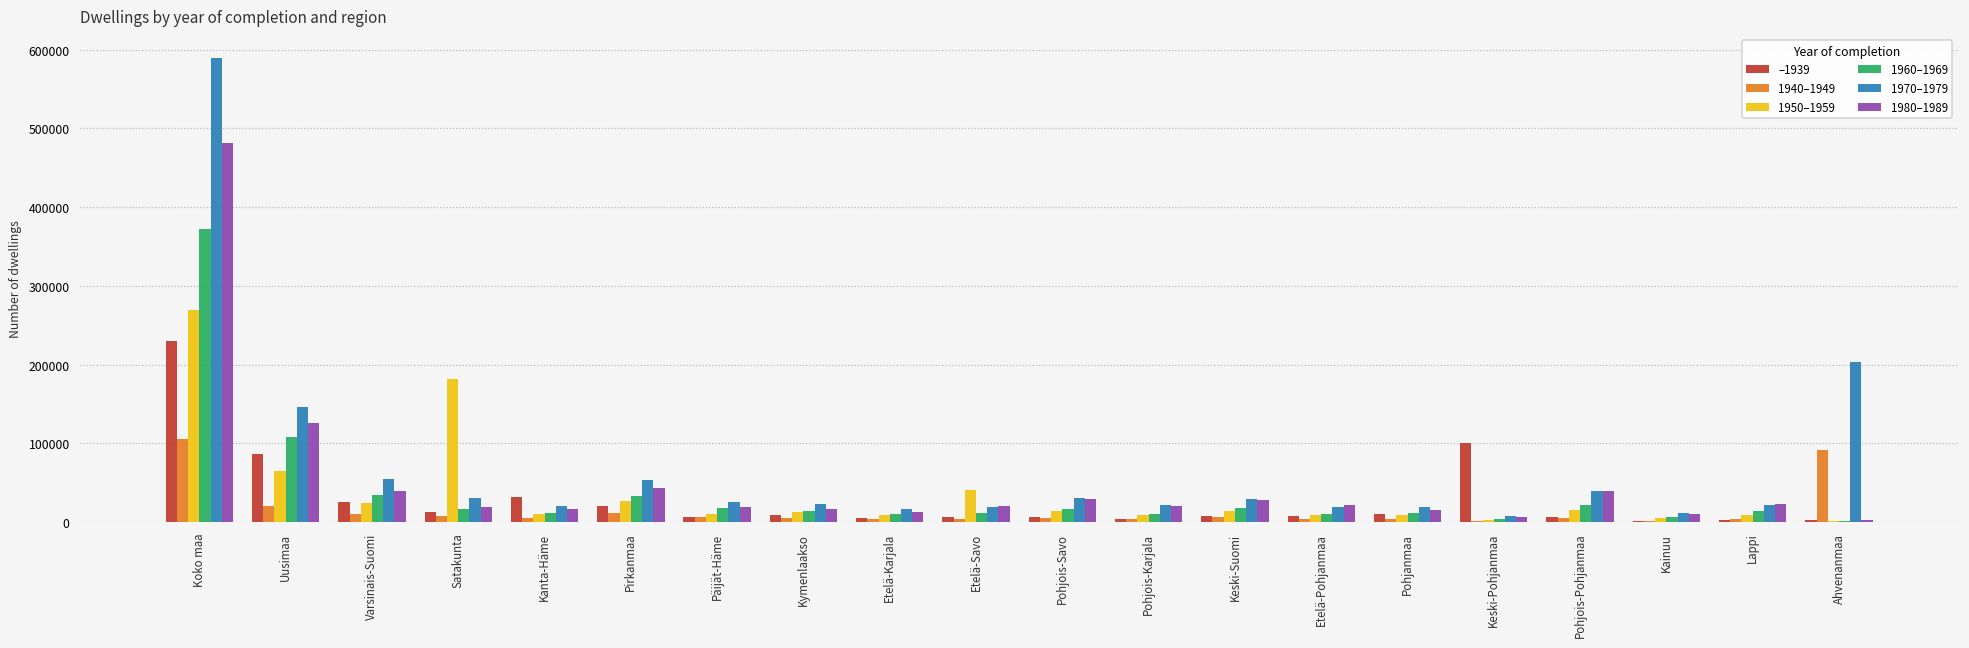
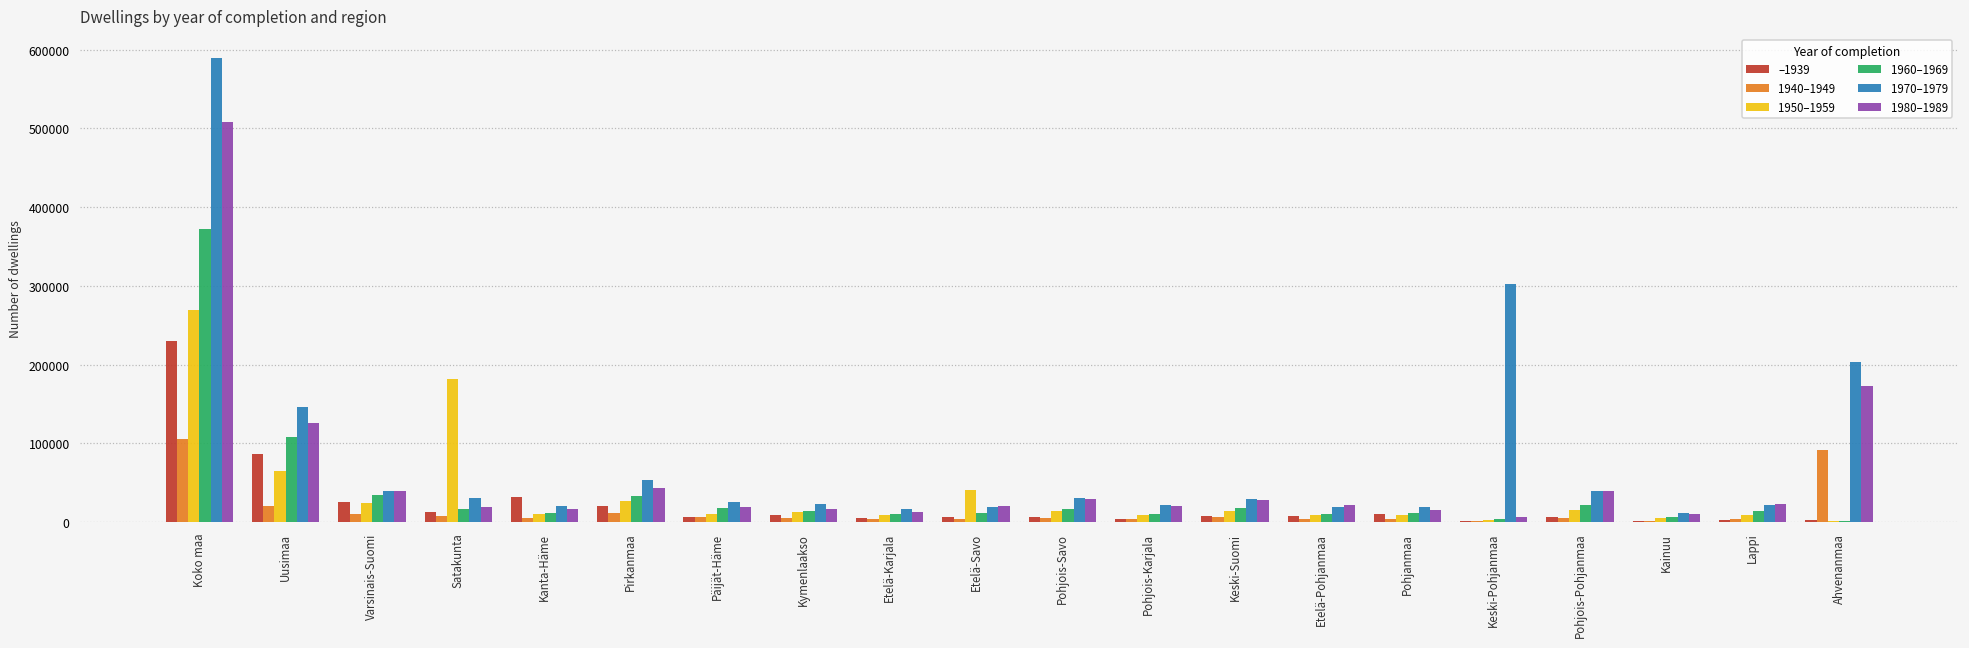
  {
    "–1939": {
      "Koko maa": 230000,
      "Uusimaa": 90000,
      "Varsinais-Suomi": 30000,
      "Satakunta": 10000,
      "Kanta-Häme": 30000,
      "Pirkanmaa": 20000,
      "Päijät-Häme": 10000,
      "Kymenlaakso": 10000,
      "Etelä-Karjala": 10000,
      "Etelä-Savo": 10000,
      "Pohjois-Savo": 10000,
      "Pohjois-Karjala": 0,
      "Keski-Suomi": 10000,
      "Etelä-Pohjanmaa": 10000,
      "Pohjanmaa": 10000,
-     "Keski-Pohjanmaa": 100000,
+     "Keski-Pohjanmaa": 0,
      "Pohjois-Pohjanmaa": 10000
    },
    "1940–1949": {
      "Koko maa": 110000,
      "Uusimaa": 20000,
      "Varsinais-Suomi": 10000,
      "Satakunta": 10000,
      "Kanta-Häme": 10000,
      "Pirkanmaa": 10000,
      "Päijät-Häme": 10000,
      "Kymenlaakso": 10000,
      "Etelä-Savo": 0,
      "Pohjois-Savo": 10000,
      "Pohjois-Karjala": 0,
      "Keski-Suomi": 10000,
      "Etelä-Pohjanmaa": 0,
      "Pohjois-Pohjanmaa": 0,
      "Lappi": 0,
      "Ahvenanmaa": 90000
    },
    "1950–1959": {
      "Koko maa": 270000,
      "Uusimaa": 60000,
      "Varsinais-Suomi": 20000,
      "Satakunta": 180000,
      "Kanta-Häme": 10000,
      "Pirkanmaa": 30000,
      "Päijät-Häme": 10000,
      "Kymenlaakso": 10000,
      "Etelä-Karjala": 10000,
      "Etelä-Savo": 40000,
      "Pohjois-Savo": 10000,
      "Pohjois-Karjala": 10000,
      "Keski-Suomi": 10000,
      "Etelä-Pohjanmaa": 10000,
      "Pohjanmaa": 10000,
      "Pohjois-Pohjanmaa": 10000,
      "Kainuu": 0,
      "Lappi": 10000
    },
    "1960–1969": {
      "Koko maa": 370000,
      "Uusimaa": 110000,
      "Varsinais-Suomi": 30000,
      "Satakunta": 20000,
      "Kanta-Häme": 10000,
      "Pirkanmaa": 30000,
      "Päijät-Häme": 20000,
      "Kymenlaakso": 10000,
      "Etelä-Karjala": 10000,
      "Etelä-Savo": 10000,
      "Pohjois-Savo": 20000,
      "Pohjois-Karjala": 10000,
      "Keski-Suomi": 20000,
      "Etelä-Pohjanmaa": 10000,
      "Pohjanmaa": 10000,
      "Keski-Pohjanmaa": 0,
      "Pohjois-Pohjanmaa": 20000,
      "Kainuu": 10000,
      "Lappi": 10000
    },
    "1970–1979": {
      "Koko maa": 590000,
      "Uusimaa": 150000,
-     "Varsinais-Suomi": 50000,
+     "Varsinais-Suomi": 40000,
      "Satakunta": 30000,
      "Kanta-Häme": 20000,
      "Pirkanmaa": 50000,
      "Päijät-Häme": 30000,
      "Kymenlaakso": 20000,
      "Etelä-Karjala": 20000,
      "Etelä-Savo": 20000,
      "Pohjois-Savo": 30000,
      "Pohjois-Karjala": 20000,
      "Keski-Suomi": 30000,
      "Etelä-Pohjanmaa": 20000,
      "Pohjanmaa": 20000,
-     "Keski-Pohjanmaa": 10000,
+     "Keski-Pohjanmaa": 300000,
      "Pohjois-Pohjanmaa": 40000,
      "Kainuu": 10000,
      "Lappi": 20000,
      "Ahvenanmaa": 200000
    },
    "1980–1989": {
-     "Koko maa": 480000,
+     "Koko maa": 510000,
      "Uusimaa": 130000,
      "Varsinais-Suomi": 40000,
      "Satakunta": 20000,
      "Kanta-Häme": 20000,
      "Pirkanmaa": 40000,
      "Päijät-Häme": 20000,
      "Kymenlaakso": 20000,
      "Etelä-Karjala": 10000,
      "Etelä-Savo": 20000,
      "Pohjois-Savo": 30000,
      "Pohjois-Karjala": 20000,
      "Keski-Suomi": 30000,
      "Etelä-Pohjanmaa": 20000,
      "Pohjanmaa": 20000,
      "Keski-Pohjanmaa": 10000,
      "Pohjois-Pohjanmaa": 40000,
      "Kainuu": 10000,
      "Lappi": 20000,
-     "Ahvenanmaa": 0
+     "Ahvenanmaa": 170000
    }
  }
